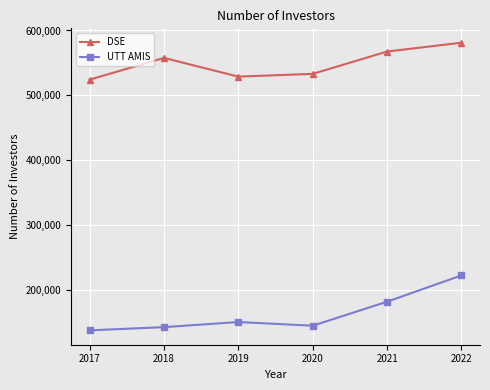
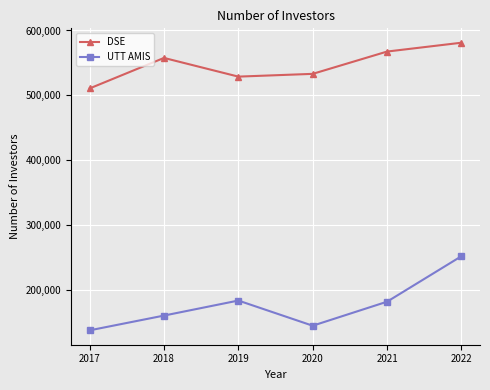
  {
    "DSE": {
-     "2017": "520,000",
+     "2017": "510,000",
      "2018": "560,000",
      "2019": "530,000",
      "2020": "530,000",
      "2021": "570,000",
      "2022": "580,000"
    },
    "UTT AMIS": {
      "2017": "140,000",
-     "2018": "140,000",
-     "2019": "150,000",
+     "2018": "160,000",
+     "2019": "180,000",
      "2020": "150,000",
      "2021": "180,000",
-     "2022": "220,000"
+     "2022": "250,000"
    }
  }
